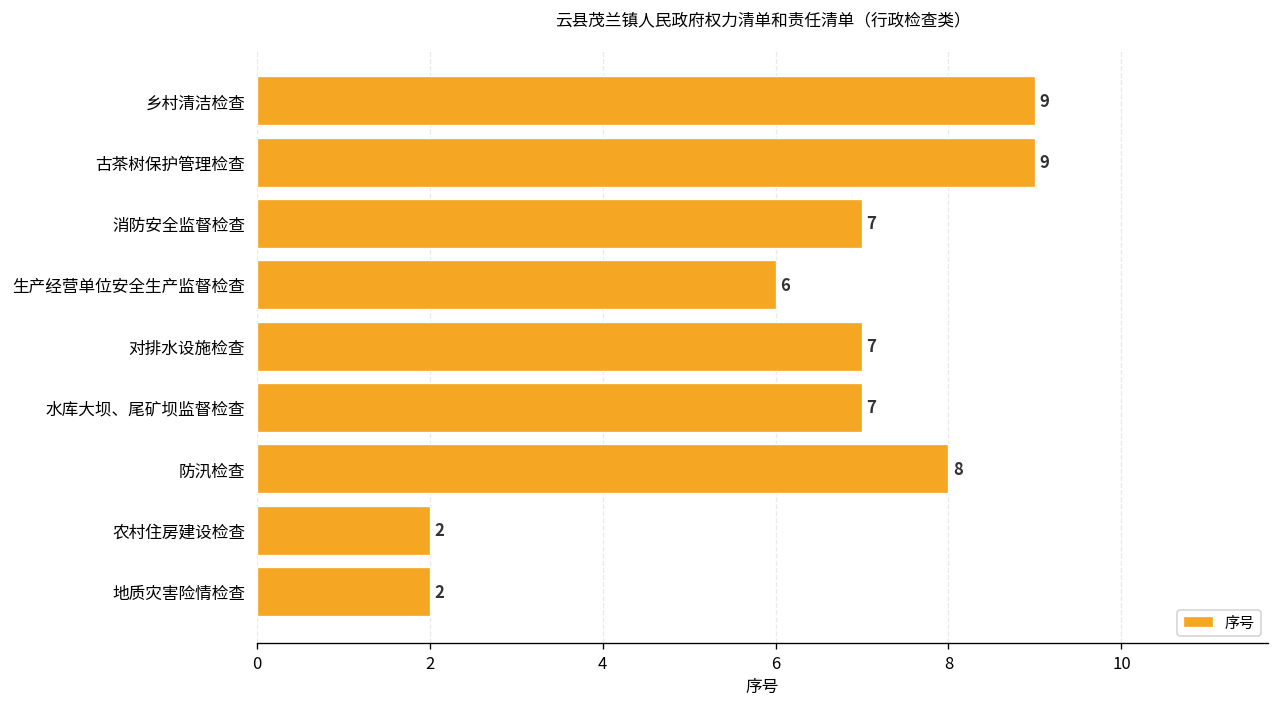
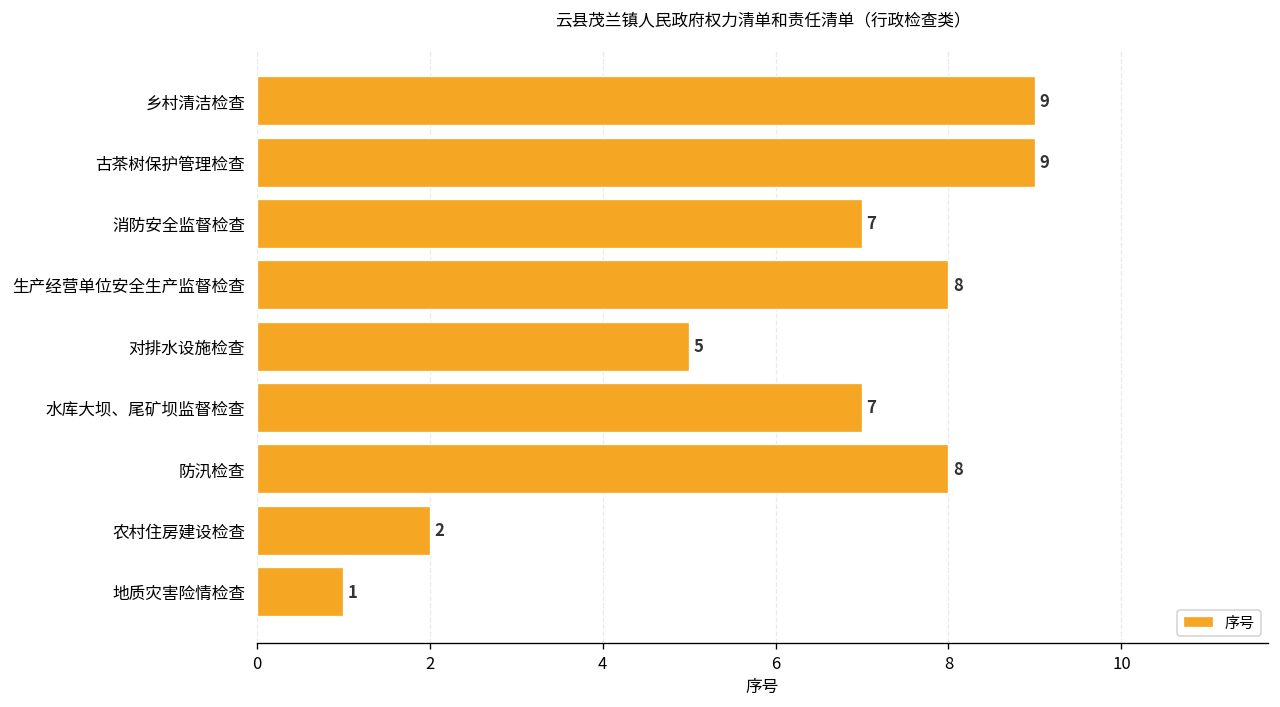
  {
    "乡村清洁检查": 9,
    "古茶树保护管理检查": 9,
    "消防安全监督检查": 7,
-   "生产经营单位安全生产监督检查": 6,
-   "对排水设施检查": 7,
+   "生产经营单位安全生产监督检查": 8,
+   "对排水设施检查": 5,
    "水库大坝、尾矿坝监督检查": 7,
    "防汛检查": 8,
    "农村住房建设检查": 2,
-   "地质灾害险情检查": 2
+   "地质灾害险情检查": 1
  }
